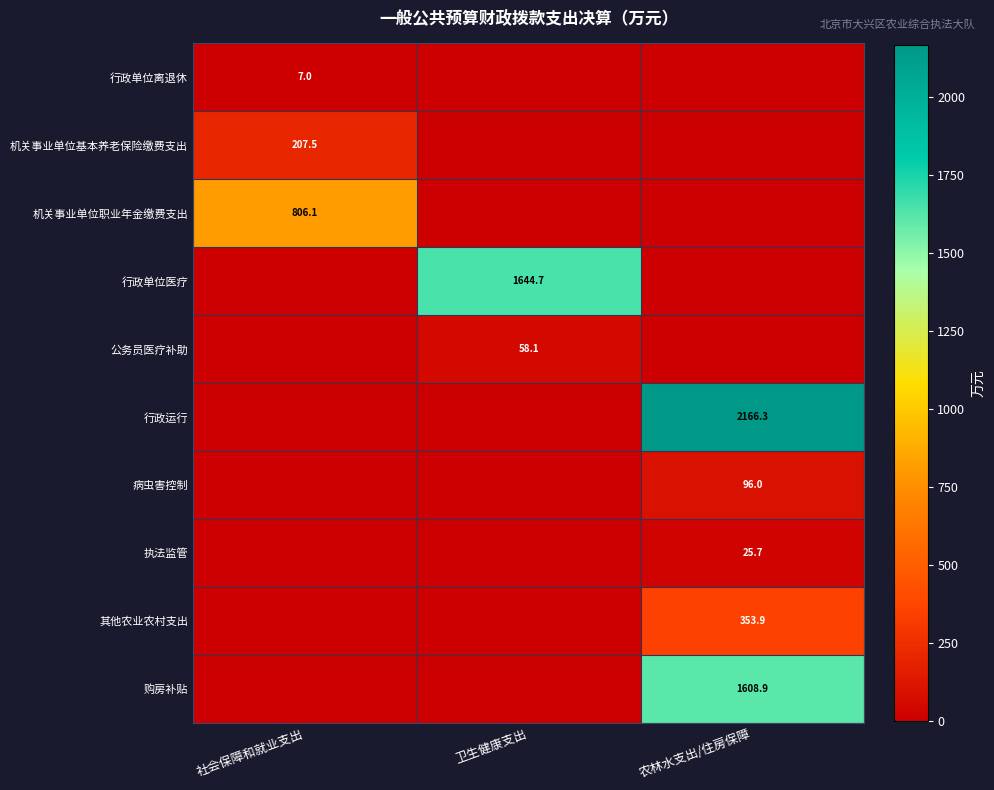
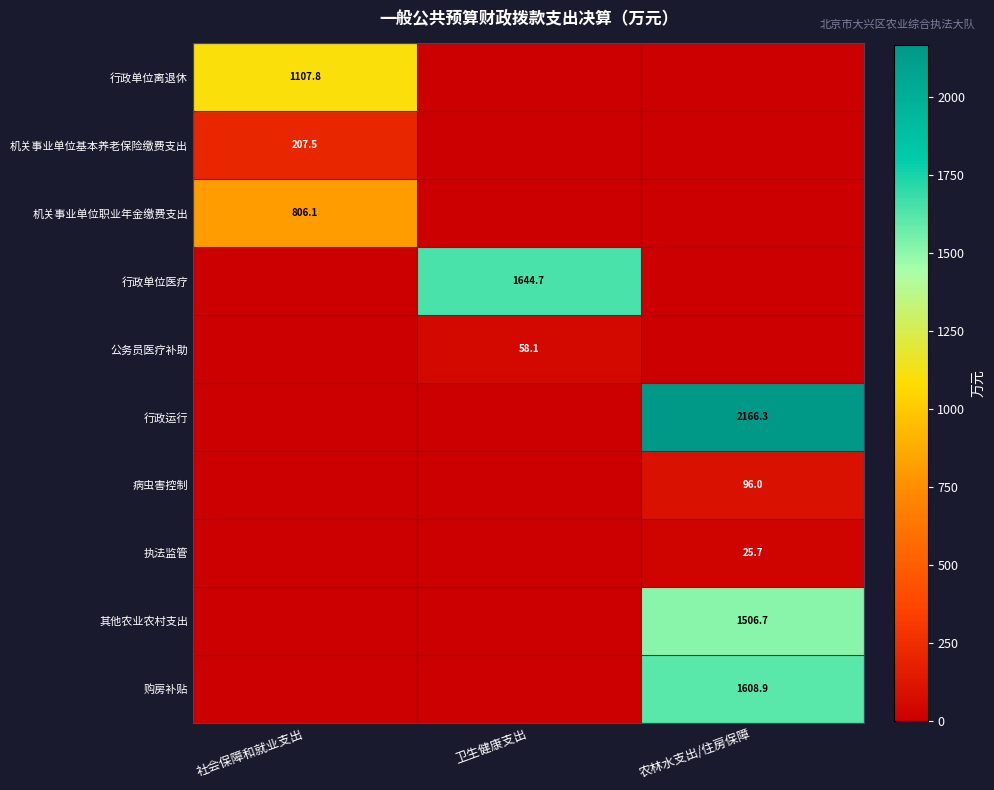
  {
    "行政单位离退休": {
-     "社会保障和就业支出": 7.0
+     "社会保障和就业支出": 1107.8
    },
    "机关事业单位基本养老保险缴费支出": {
      "社会保障和就业支出": 207.5
    },
    "机关事业单位职业年金缴费支出": {
      "社会保障和就业支出": 806.1
    },
    "行政单位医疗": {
      "卫生健康支出": 1644.7
    },
    "公务员医疗补助": {
      "卫生健康支出": 58.1
    },
    "行政运行": {
      "农林水支出/住房保障": 2166.3
    },
    "病虫害控制": {
      "农林水支出/住房保障": 96.0
    },
    "执法监管": {
      "农林水支出/住房保障": 25.7
    },
    "其他农业农村支出": {
-     "农林水支出/住房保障": 353.9
+     "农林水支出/住房保障": 1506.7
    },
    "购房补贴": {
      "农林水支出/住房保障": 1608.9
    }
  }
